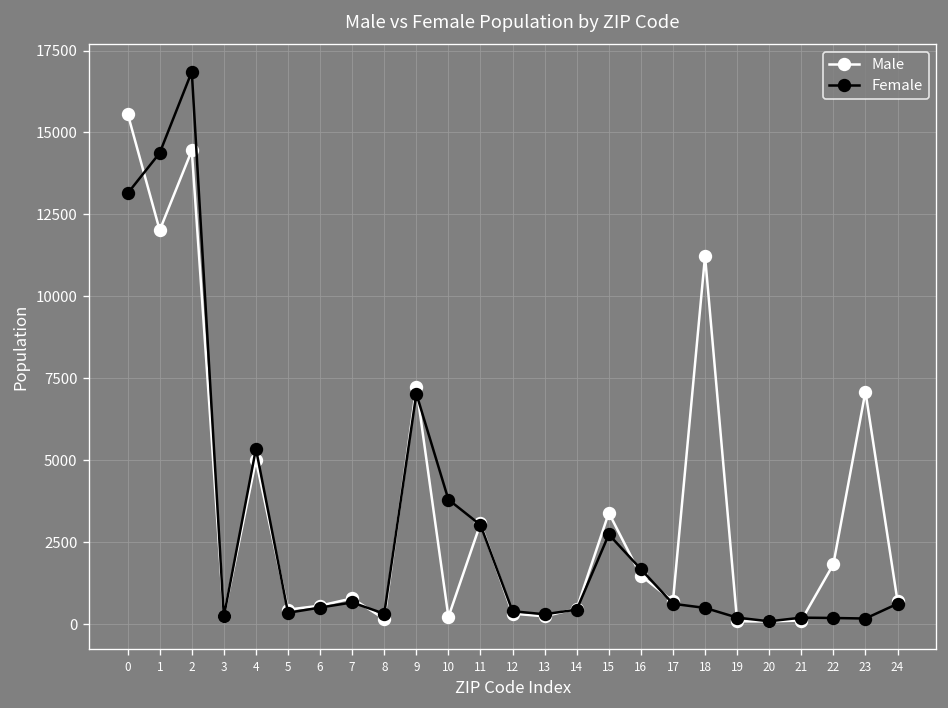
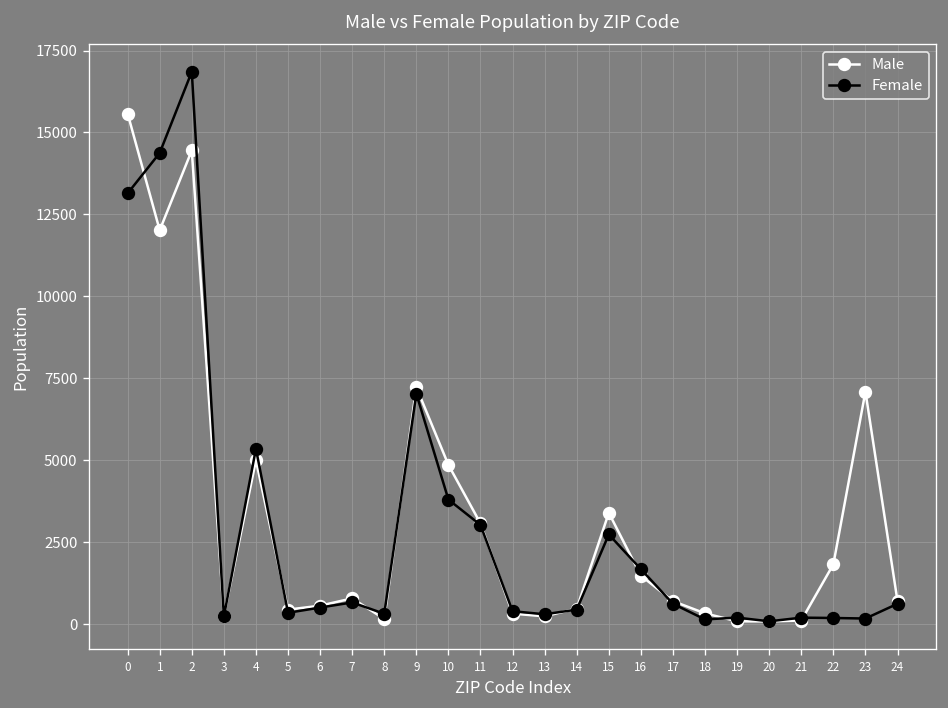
  {
    "Male": {
      "0": 15600,
      "1": 12000,
      "2": 14500,
      "4": 5000,
      "5": 400,
      "7": 800,
      "8": 200,
      "9": 7200,
-     "10": 200,
+     "10": 4900,
      "15": 3400,
      "16": 1500,
-     "18": 11200,
+     "18": 300,
      "19": 100,
      "22": 1800,
      "23": 7100
    },
    "Female": {
      "0": 13100,
      "1": 14400,
      "2": 16900,
      "4": 5400,
      "5": 300,
      "7": 700,
      "8": 300,
      "9": 7000,
      "10": 3800,
      "15": 2700,
      "16": 1700,
-     "18": 500,
+     "18": 100,
      "19": 200,
      "22": 200,
      "23": 200
    }
  }
